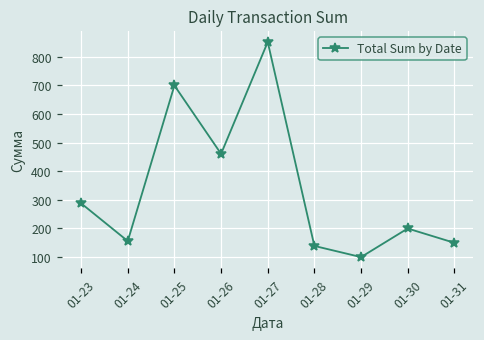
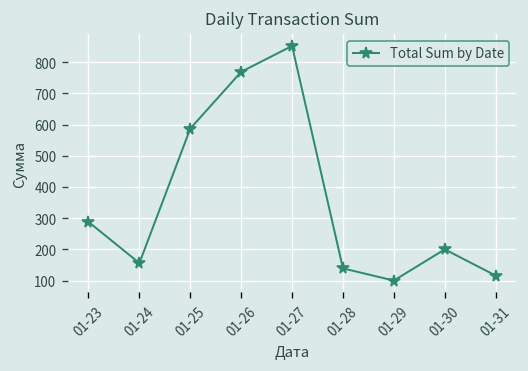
  {
    "01-23": 290,
    "01-24": 160,
-   "01-25": 700,
-   "01-26": 460,
+   "01-25": 590,
+   "01-26": 770,
    "01-27": 850,
    "01-28": 140,
    "01-29": 100,
    "01-30": 200,
-   "01-31": 150
+   "01-31": 120
  }
